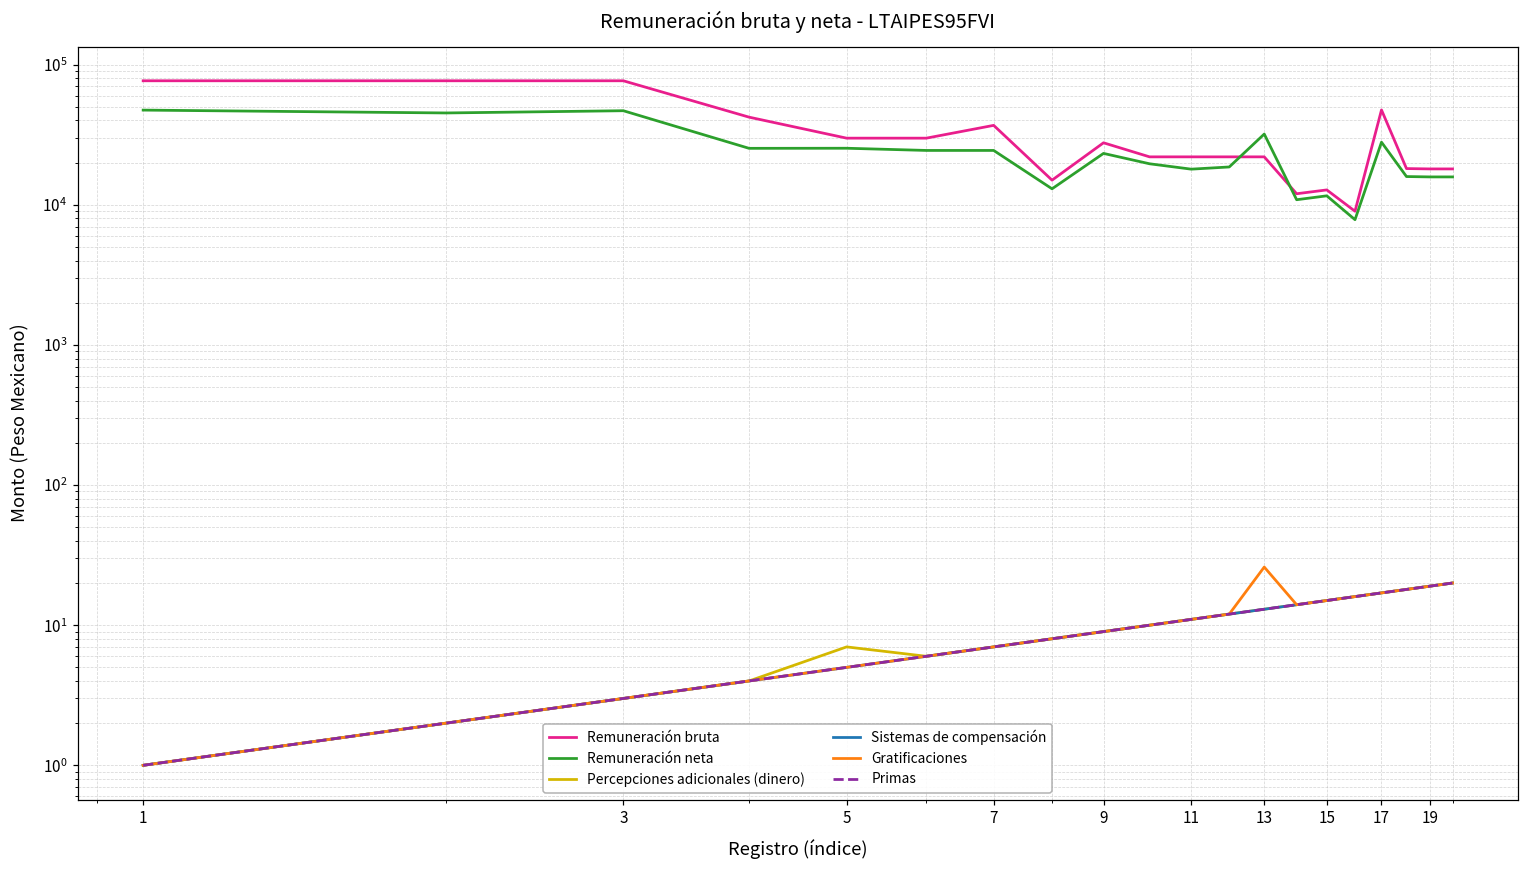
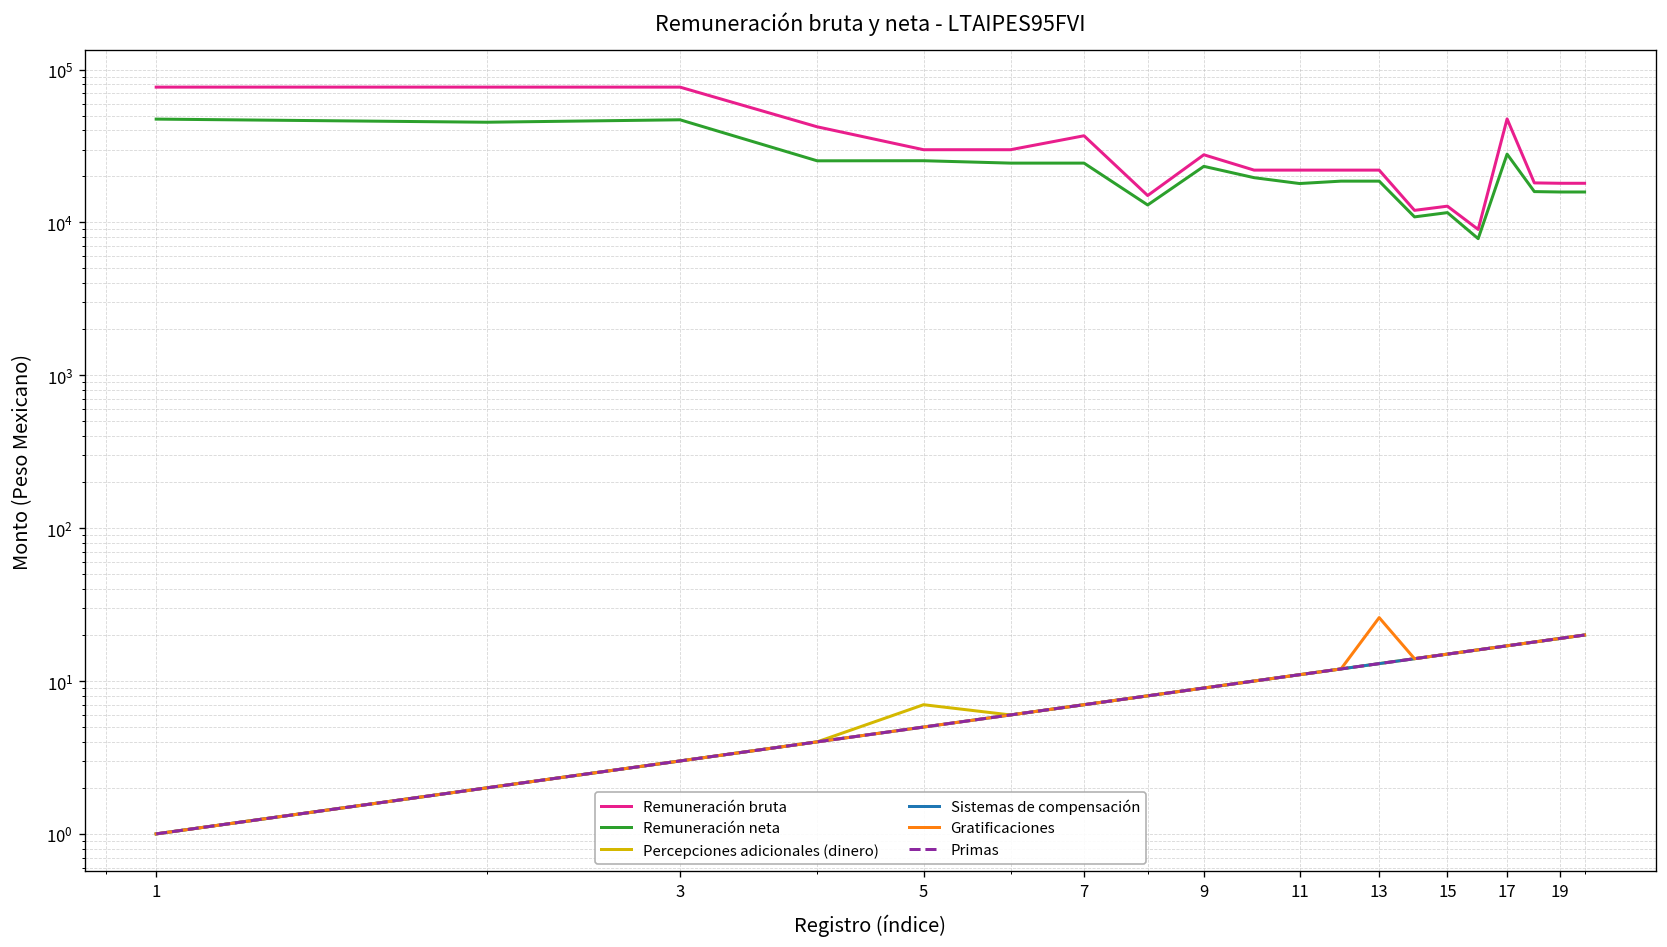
  {
    "Remuneración bruta": {
      "1": 80000,
      "3": 80000,
      "5": 30000,
      "7": 37000,
      "9": 28000,
      "11": 22000,
      "13": 22000,
      "15": 13000,
      "17": 48000,
      "19": 18000
    },
    "Remuneración neta": {
      "1": 47000,
      "3": 47000,
      "5": 25000,
      "7": 24000,
      "9": 23000,
      "11": 18000,
-     "13": 32000,
+     "13": 19000,
      "15": 12000,
      "17": 28000,
      "19": 16000
    },
    "Percepciones adicionales (dinero)": {
      "5": 7
    },
    "Gratificaciones": {
      "13": 26
    }
  }
